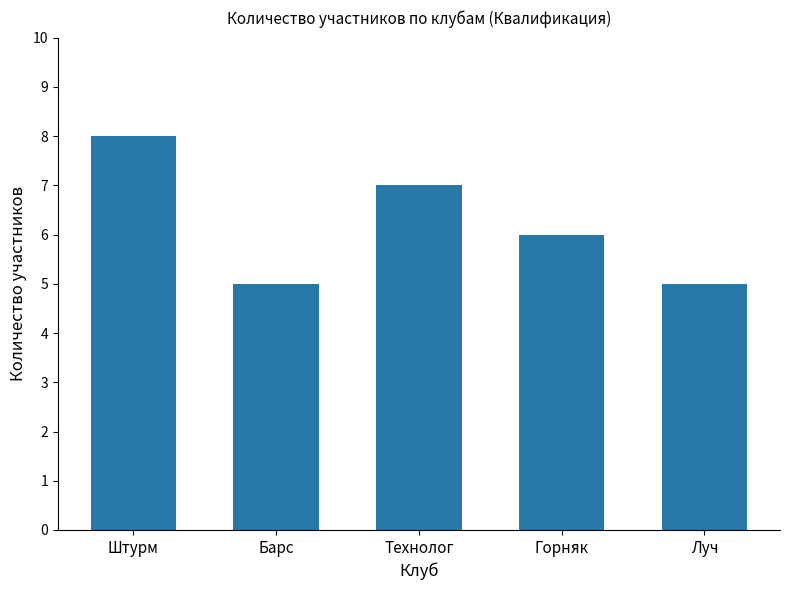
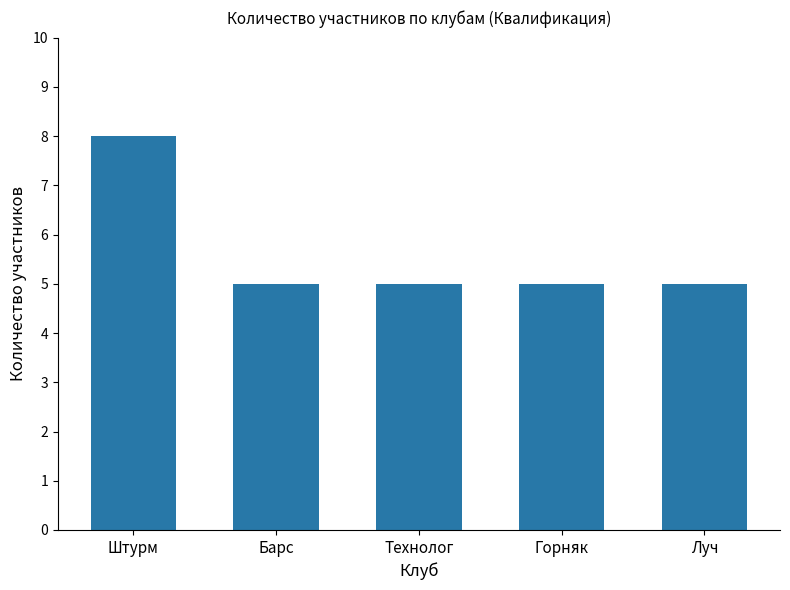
  {
    "Штурм": 8,
    "Барс": 5,
-   "Технолог": 7,
-   "Горняк": 6,
+   "Технолог": 5,
+   "Горняк": 5,
    "Луч": 5
  }
